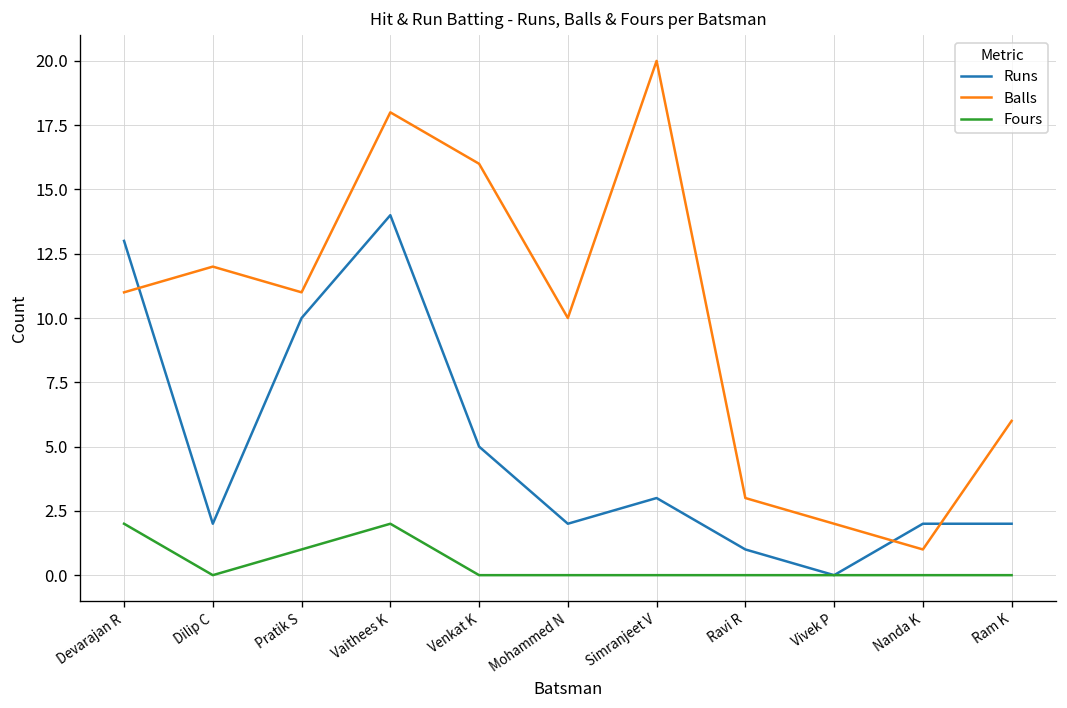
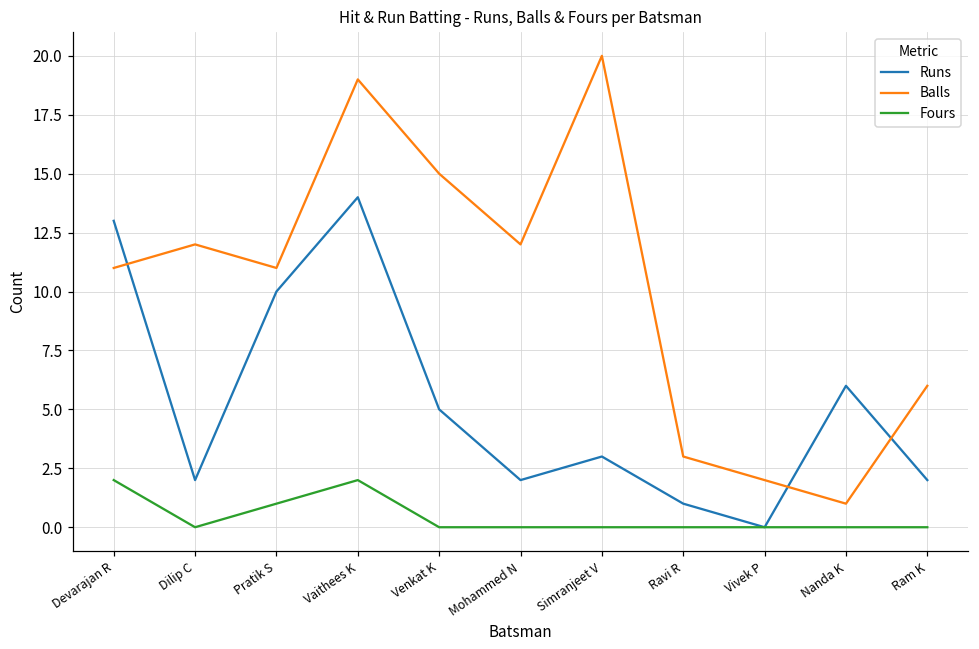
  {
    "Runs": {
      "Devarajan R": 13,
      "Dilip C": 2,
      "Pratik S": 10,
      "Vaithees K": 14,
      "Venkat K": 5,
      "Mohammed N": 2,
      "Simranjeet V": 3,
      "Ravi R": 1,
-     "Nanda K": 2,
+     "Nanda K": 6,
      "Ram K": 2
    },
    "Balls": {
      "Devarajan R": 11,
      "Dilip C": 12,
      "Pratik S": 11,
-     "Vaithees K": 18,
-     "Venkat K": 16,
-     "Mohammed N": 10,
+     "Vaithees K": 19,
+     "Venkat K": 15,
+     "Mohammed N": 12,
      "Simranjeet V": 20,
      "Ravi R": 3,
      "Vivek P": 2,
      "Nanda K": 1,
      "Ram K": 6
    },
    "Fours": {
      "Devarajan R": 2,
      "Dilip C": 0,
      "Pratik S": 1,
      "Vaithees K": 2,
      "Venkat K": 0,
      "Mohammed N": 0,
      "Simranjeet V": 0,
      "Ravi R": 0,
      "Nanda K": 0,
      "Ram K": 0
    }
  }
